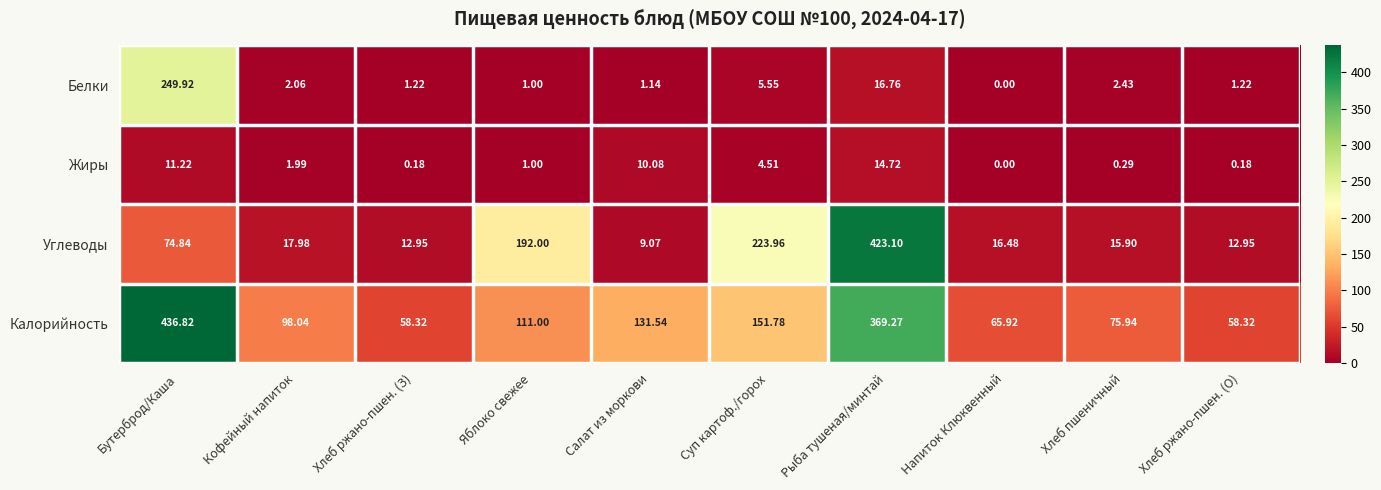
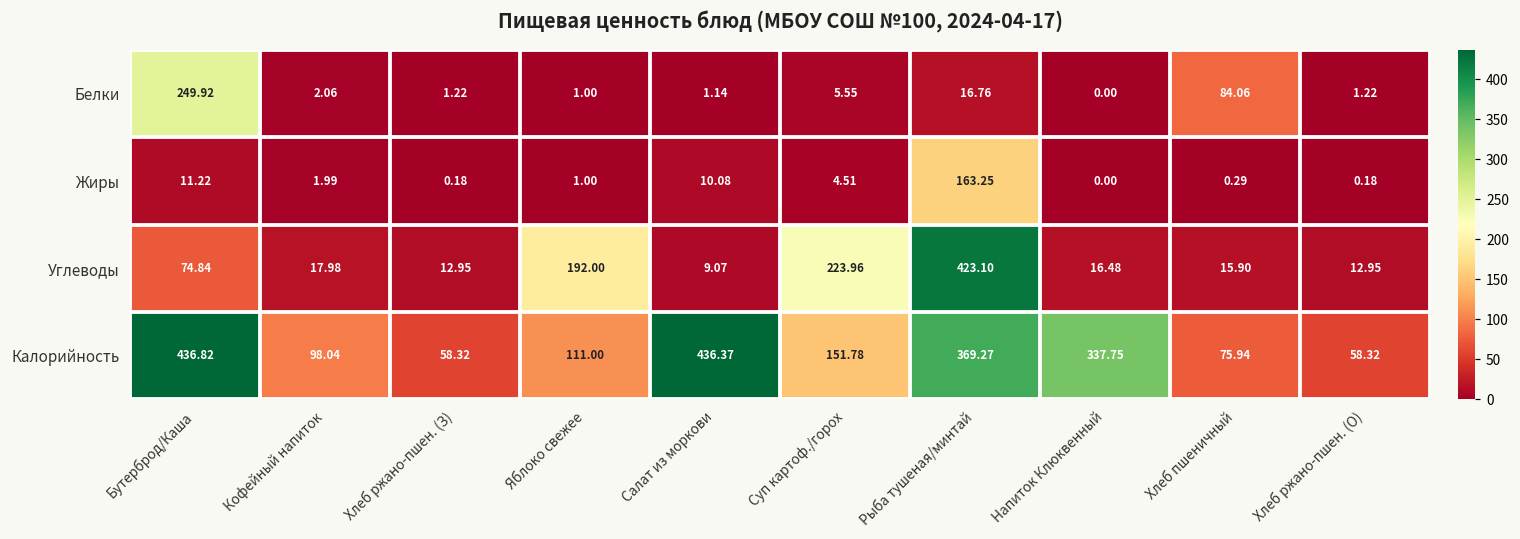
  {
    "Белки": {
      "Бутерброд/Каша": 249.92,
      "Кофейный напиток": 2.06,
      "Хлеб ржано-пшен. (З)": 1.22,
      "Яблоко свежее": 1.00,
      "Салат из моркови": 1.14,
      "Суп картоф./горох": 5.55,
      "Рыба тушеная/минтай": 16.76,
      "Напиток Клюквенный": 0.00,
-     "Хлеб пшеничный": 2.43,
+     "Хлеб пшеничный": 84.06,
      "Хлеб ржано-пшен. (О)": 1.22
    },
    "Жиры": {
      "Бутерброд/Каша": 11.22,
      "Кофейный напиток": 1.99,
      "Хлеб ржано-пшен. (З)": 0.18,
      "Яблоко свежее": 1.00,
      "Салат из моркови": 10.08,
      "Суп картоф./горох": 4.51,
-     "Рыба тушеная/минтай": 14.72,
+     "Рыба тушеная/минтай": 163.25,
      "Напиток Клюквенный": 0.00,
      "Хлеб пшеничный": 0.29,
      "Хлеб ржано-пшен. (О)": 0.18
    },
    "Углеводы": {
      "Бутерброд/Каша": 74.84,
      "Кофейный напиток": 17.98,
      "Хлеб ржано-пшен. (З)": 12.95,
      "Яблоко свежее": 192.00,
      "Салат из моркови": 9.07,
      "Суп картоф./горох": 223.96,
      "Рыба тушеная/минтай": 423.10,
      "Напиток Клюквенный": 16.48,
      "Хлеб пшеничный": 15.90,
      "Хлеб ржано-пшен. (О)": 12.95
    },
    "Калорийность": {
      "Бутерброд/Каша": 436.82,
      "Кофейный напиток": 98.04,
      "Хлеб ржано-пшен. (З)": 58.32,
      "Яблоко свежее": 111.00,
-     "Салат из моркови": 131.54,
+     "Салат из моркови": 436.37,
      "Суп картоф./горох": 151.78,
      "Рыба тушеная/минтай": 369.27,
-     "Напиток Клюквенный": 65.92,
+     "Напиток Клюквенный": 337.75,
      "Хлеб пшеничный": 75.94,
      "Хлеб ржано-пшен. (О)": 58.32
    }
  }
